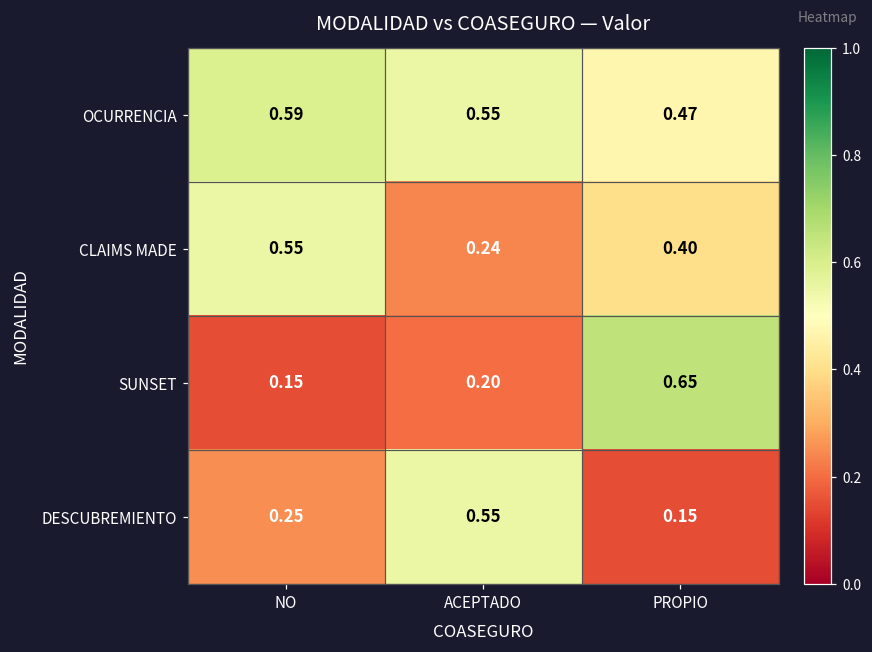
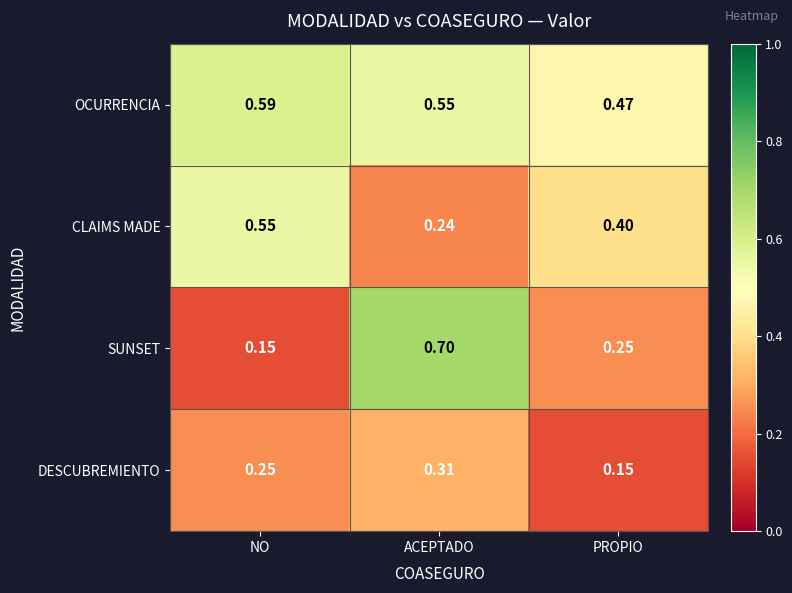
  {
    "OCURRENCIA": {
      "NO": 0.59,
      "ACEPTADO": 0.55,
      "PROPIO": 0.47
    },
    "CLAIMS MADE": {
      "NO": 0.55,
      "ACEPTADO": 0.24,
      "PROPIO": 0.40
    },
    "SUNSET": {
      "NO": 0.15,
-     "ACEPTADO": 0.20,
-     "PROPIO": 0.65
+     "ACEPTADO": 0.70,
+     "PROPIO": 0.25
    },
    "DESCUBREMIENTO": {
      "NO": 0.25,
-     "ACEPTADO": 0.55,
+     "ACEPTADO": 0.31,
      "PROPIO": 0.15
    }
  }
